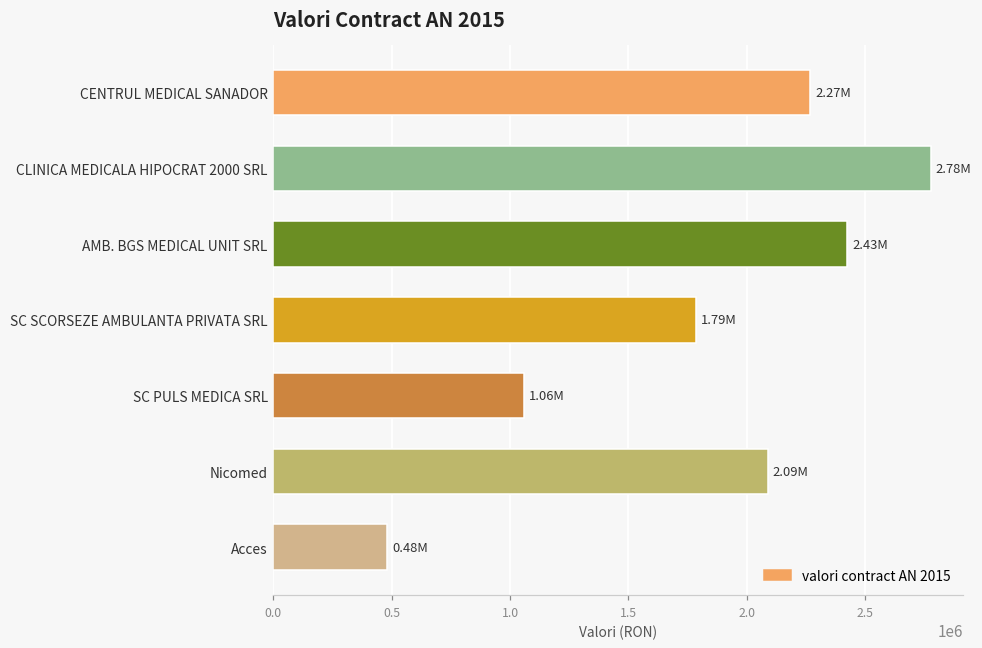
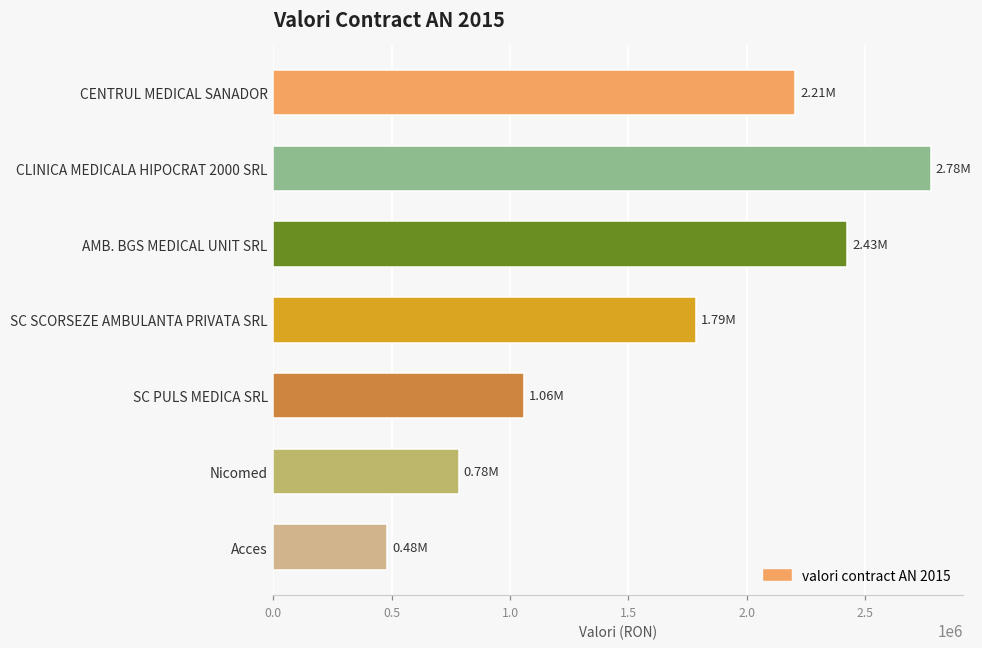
  {
-   "CENTRUL MEDICAL SANADOR": "2.27M",
+   "CENTRUL MEDICAL SANADOR": "2.21M",
    "CLINICA MEDICALA HIPOCRAT 2000 SRL": "2.78M",
    "AMB. BGS MEDICAL UNIT SRL": "2.43M",
    "SC SCORSEZE AMBULANTA PRIVATA SRL": "1.79M",
    "SC PULS MEDICA SRL": "1.06M",
-   "Nicomed": "2.09M",
+   "Nicomed": "0.78M",
    "Acces": "0.48M"
  }
